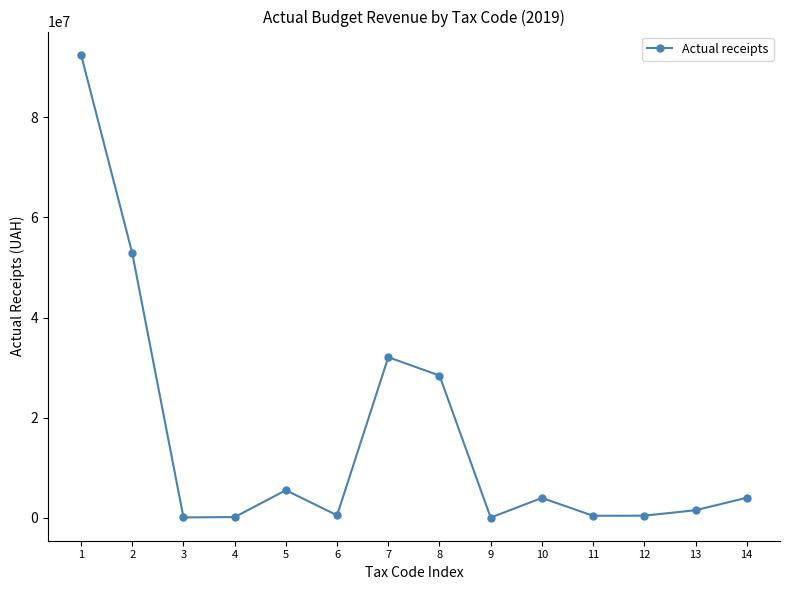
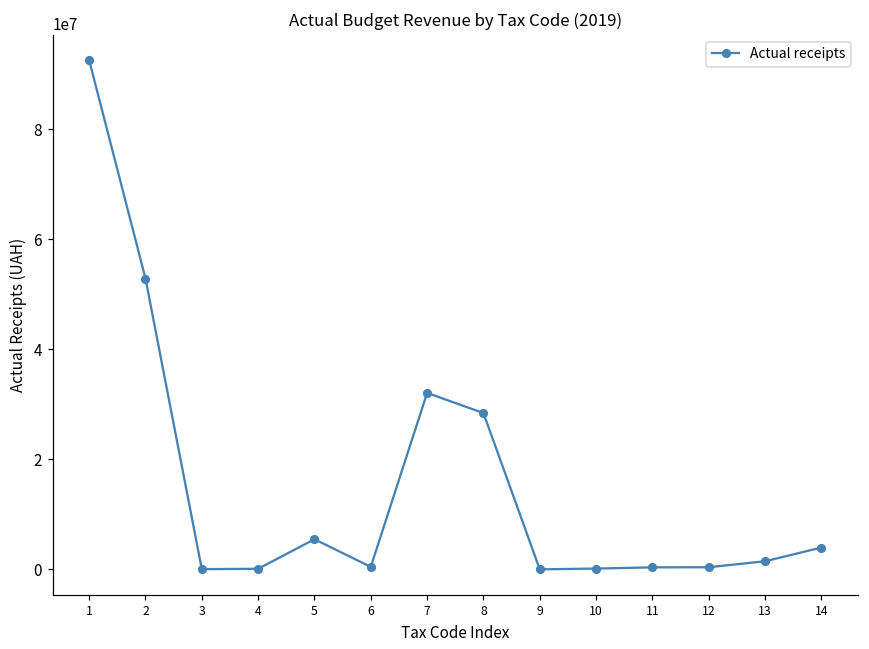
  {
    "1": 93000000,
    "2": 53000000,
    "3": 0,
    "4": 0,
    "5": 5000000,
    "6": 0,
    "7": 32000000,
    "8": 28000000,
    "9": 0,
-   "10": 4000000,
+   "10": 0,
    "11": 0,
    "12": 0,
    "13": 1000000,
    "14": 4000000
  }
